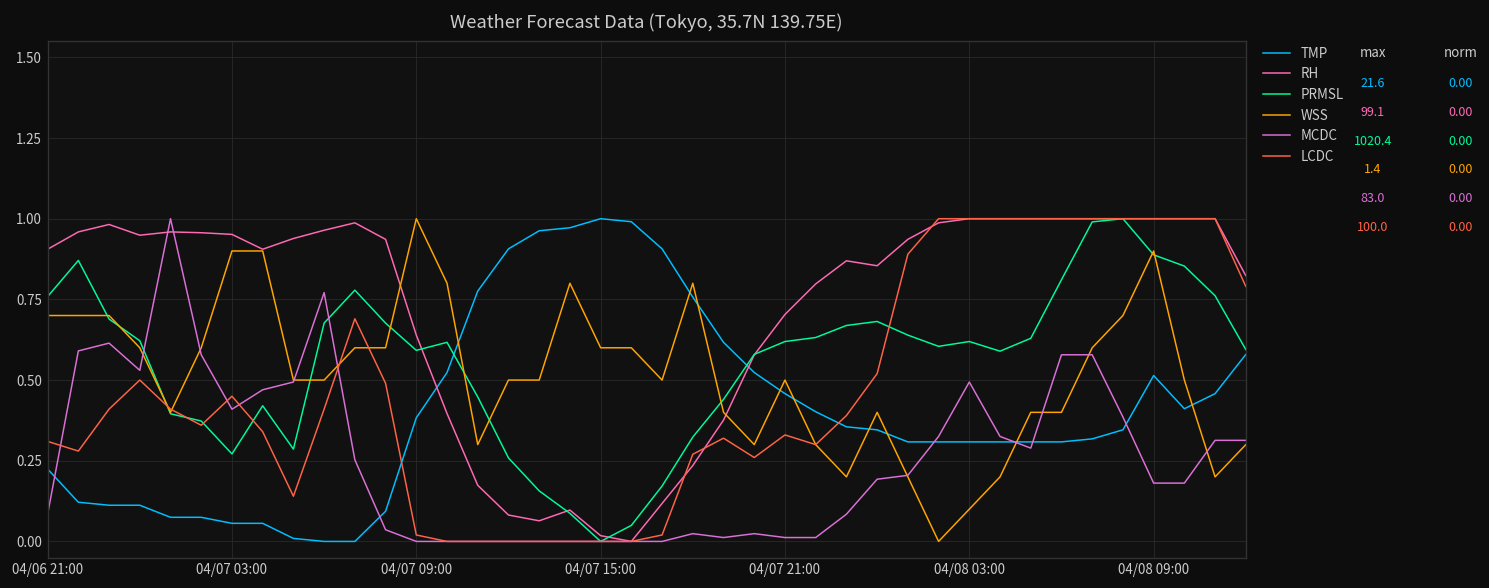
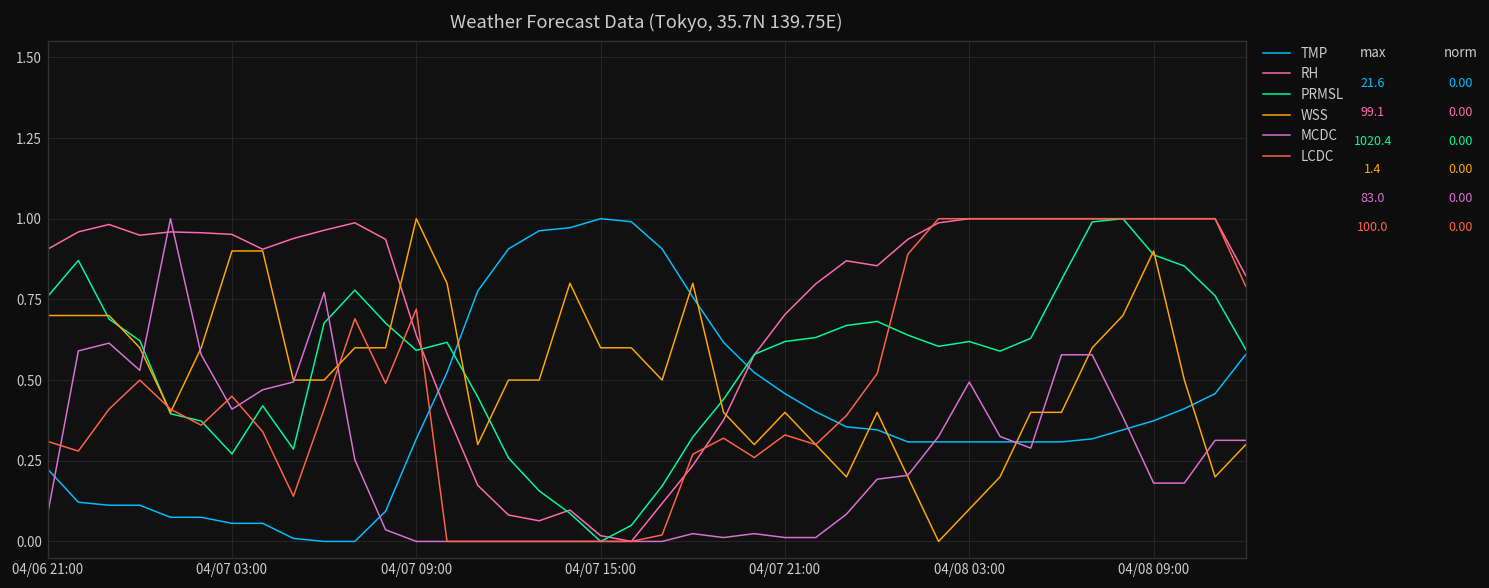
  {
    "TMP": {
      "04/06 21:00": 0.22,
      "04/07 03:00": 0.06,
-     "04/07 09:00": 0.38,
+     "04/07 09:00": 0.32,
      "04/07 15:00": 1.00,
      "04/07 21:00": 0.46,
      "04/08 03:00": 0.31,
-     "04/08 09:00": 0.51
+     "04/08 09:00": 0.37
    },
    "PRMSL": {
      "04/06 21:00": 0.76,
      "04/07 03:00": 0.27,
      "04/07 09:00": 0.59,
      "04/07 21:00": 0.62,
      "04/08 03:00": 0.62,
      "04/08 09:00": 0.89
    },
    "WSS": {
      "04/06 21:00": 0.70,
      "04/07 03:00": 0.90,
      "04/07 09:00": 1.00,
      "04/07 15:00": 0.60,
-     "04/07 21:00": 0.50,
+     "04/07 21:00": 0.40,
      "04/08 03:00": 0.10,
      "04/08 09:00": 0.90
    },
    "LCDC": {
      "04/06 21:00": 0.31,
      "04/07 03:00": 0.45,
-     "04/07 09:00": 0.02,
+     "04/07 09:00": 0.72,
      "04/07 21:00": 0.33
    }
  }
